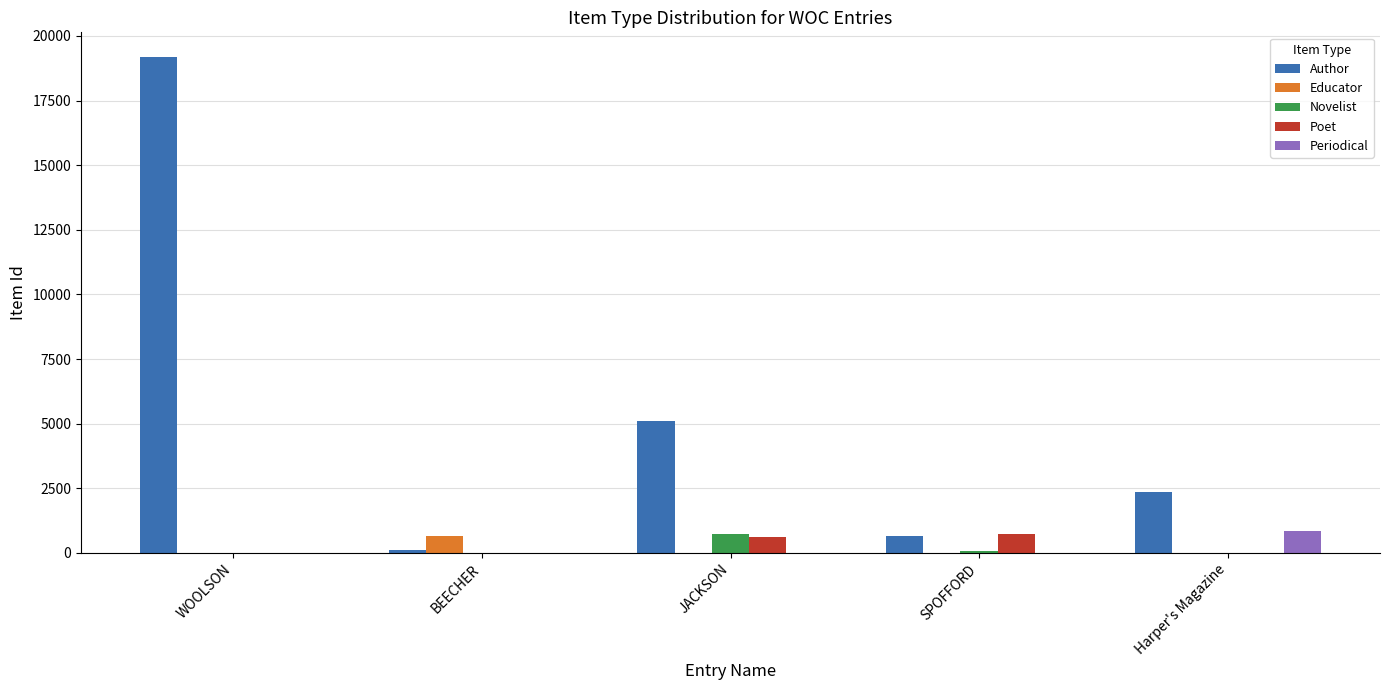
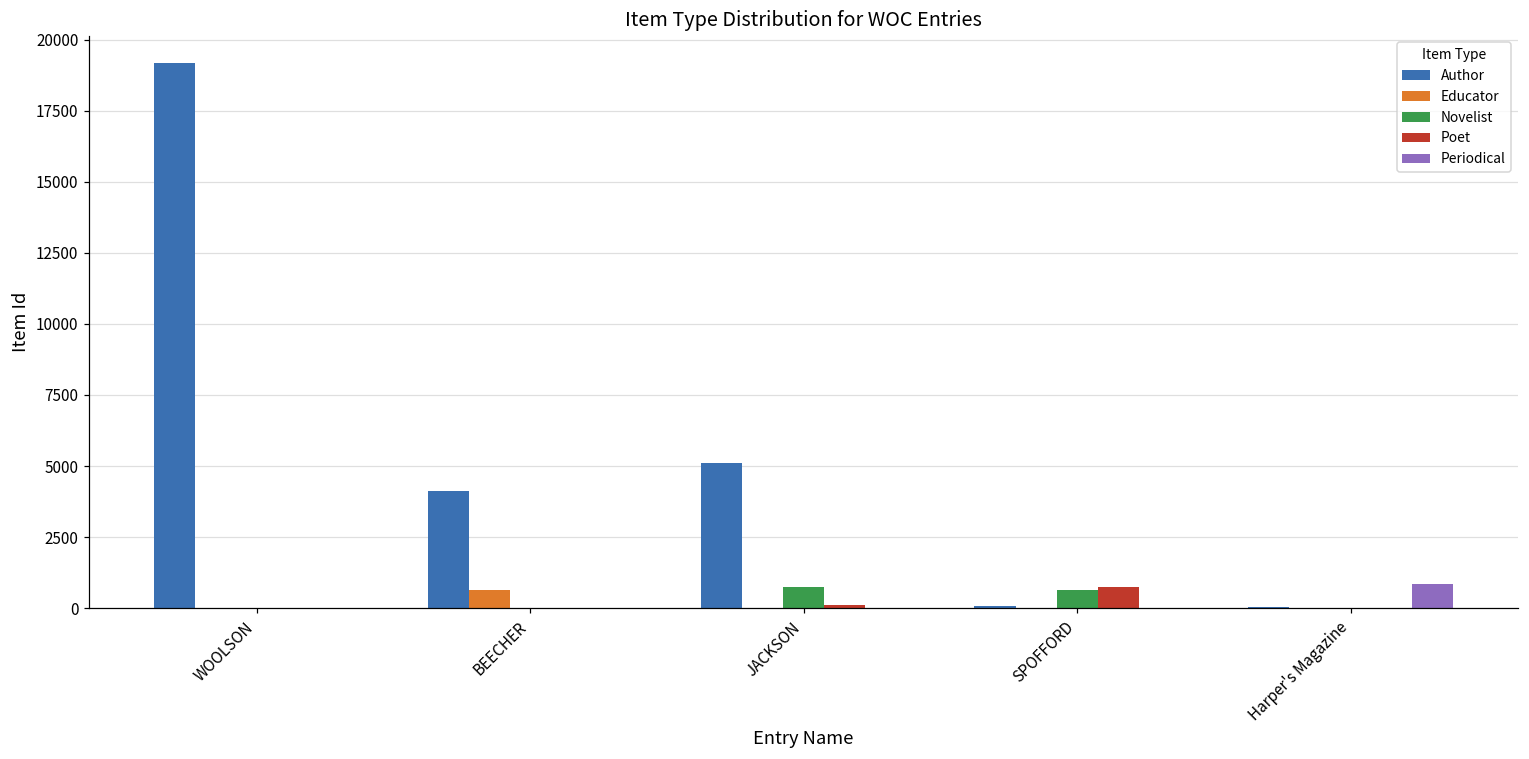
  {
    "Author": {
      "WOOLSON": 19200,
-     "BEECHER": 100,
+     "BEECHER": 4100,
      "JACKSON": 5100,
-     "SPOFFORD": 700,
-     "Harper's Magazine": 2400
+     "SPOFFORD": 100,
+     "Harper's Magazine": 0
    },
    "Educator": {
      "WOOLSON": 0,
      "BEECHER": 700,
      "JACKSON": 0,
      "SPOFFORD": 0,
      "Harper's Magazine": 0
    },
    "Novelist": {
      "WOOLSON": 0,
      "BEECHER": 0,
      "JACKSON": 700,
-     "SPOFFORD": 100,
+     "SPOFFORD": 600,
      "Harper's Magazine": 0
    },
    "Poet": {
      "WOOLSON": 0,
      "BEECHER": 0,
-     "JACKSON": 600,
+     "JACKSON": 100,
      "SPOFFORD": 700,
      "Harper's Magazine": 0
    },
    "Periodical": {
      "WOOLSON": 0,
      "BEECHER": 0,
      "JACKSON": 0,
      "SPOFFORD": 0,
      "Harper's Magazine": 900
    }
  }
